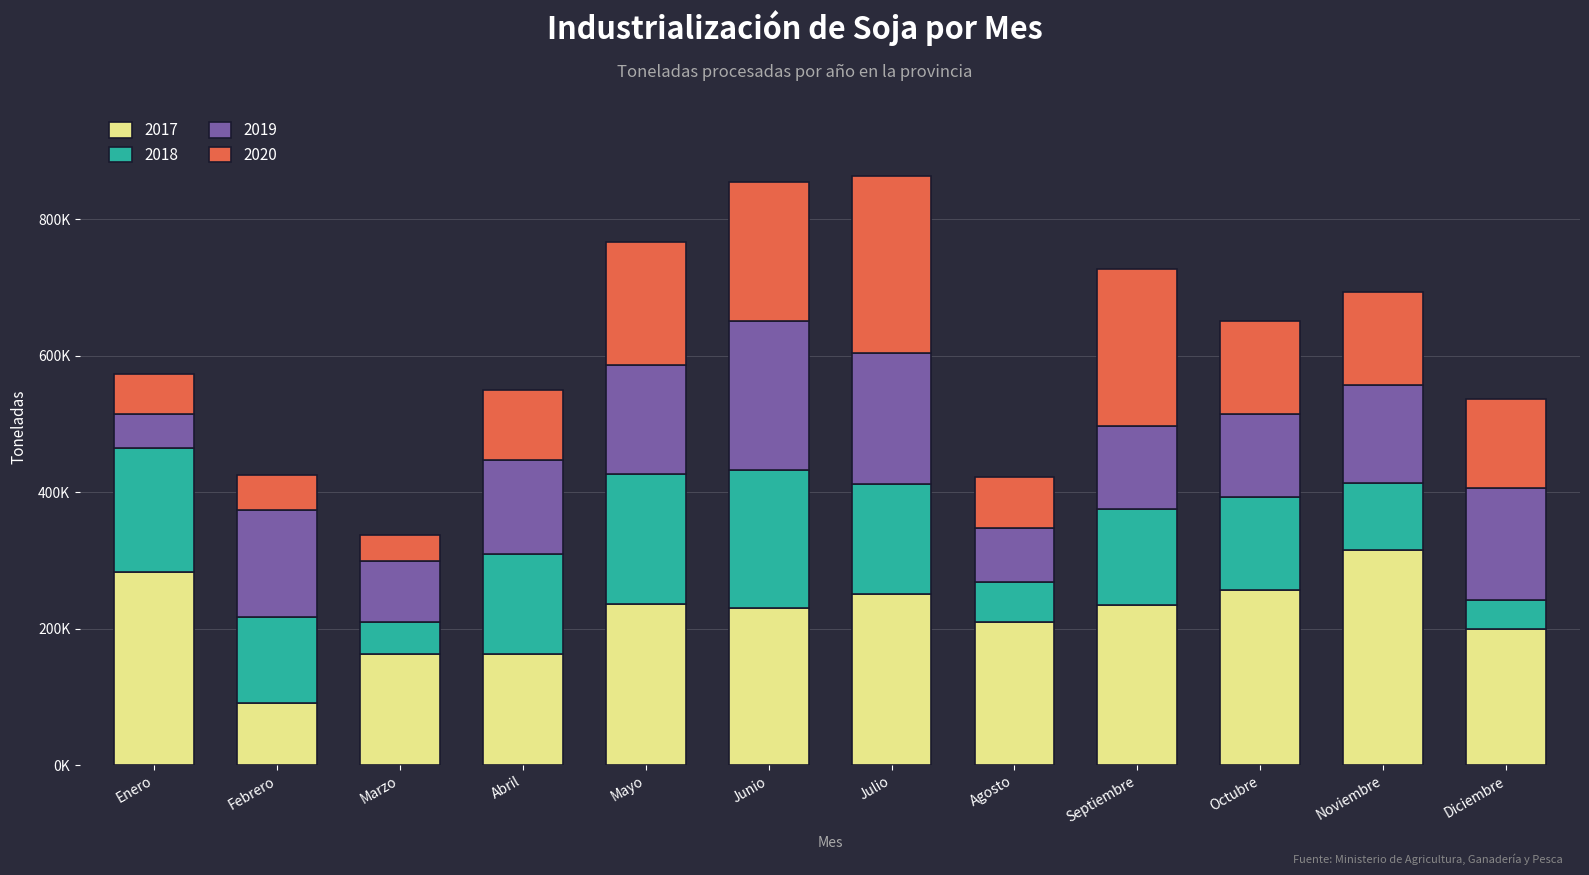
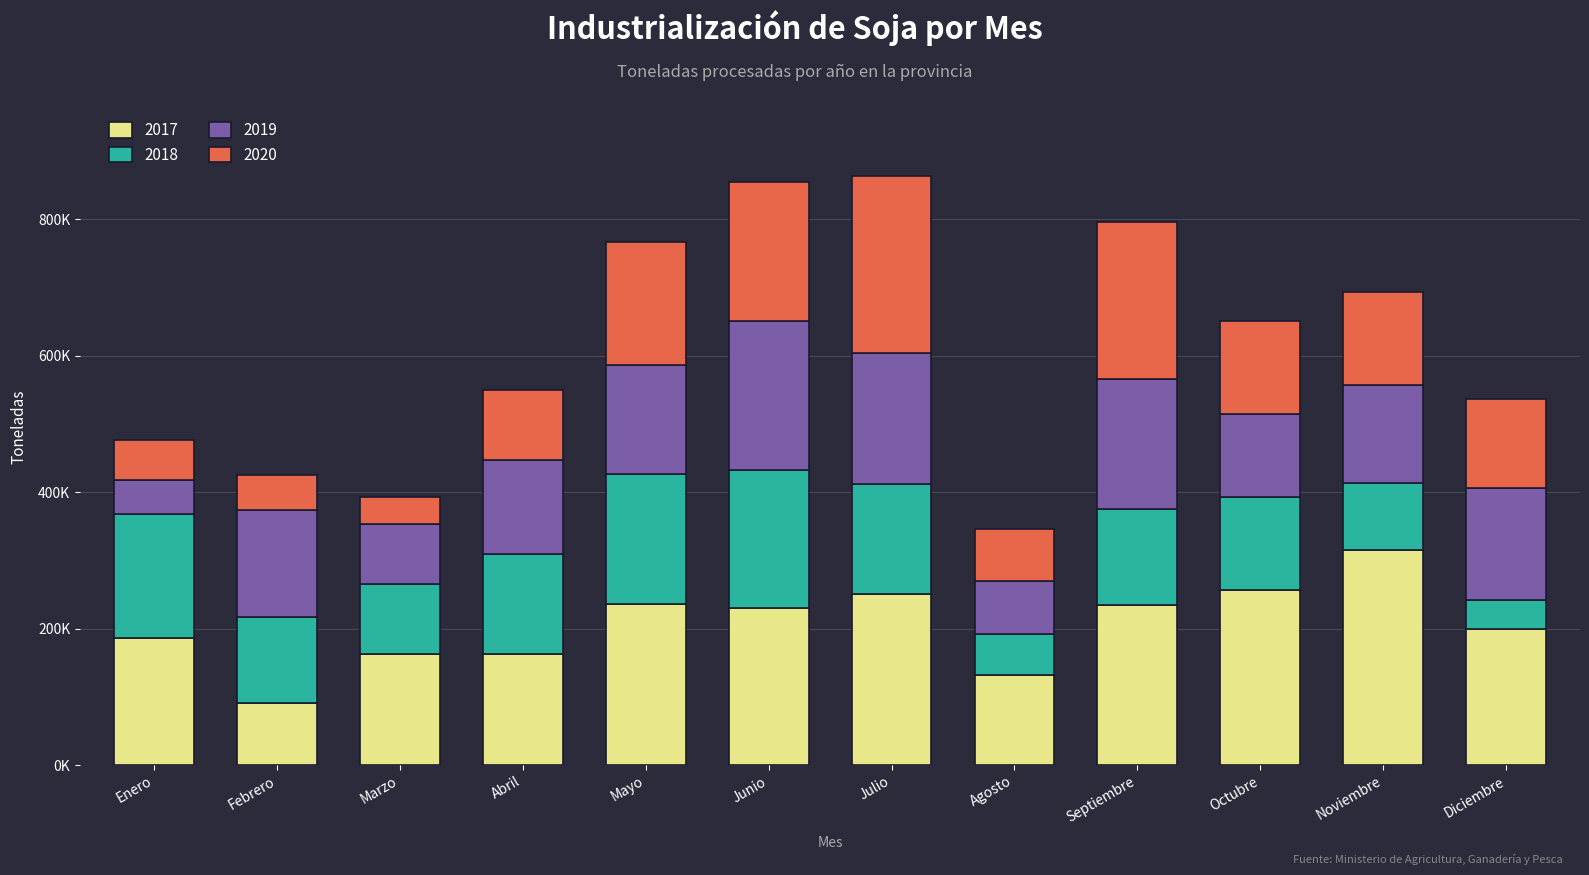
  {
    "2017": {
-     "Enero": 280000,
+     "Enero": 190000,
      "Febrero": 90000,
      "Marzo": 160000,
      "Abril": 160000,
      "Mayo": 240000,
      "Junio": 230000,
      "Julio": 250000,
-     "Agosto": 210000,
+     "Agosto": 130000,
      "Septiembre": 240000,
      "Octubre": 260000,
      "Noviembre": 320000,
      "Diciembre": 200000
    },
    "2018": {
      "Enero": 180000,
      "Febrero": 130000,
-     "Marzo": 50000,
+     "Marzo": 100000,
      "Abril": 150000,
      "Mayo": 190000,
      "Junio": 200000,
      "Julio": 160000,
      "Agosto": 60000,
      "Septiembre": 140000,
      "Octubre": 140000,
      "Noviembre": 100000,
      "Diciembre": 40000
    },
    "2019": {
      "Enero": 50000,
      "Febrero": 160000,
      "Marzo": 90000,
      "Abril": 140000,
      "Mayo": 160000,
      "Junio": 220000,
      "Julio": 190000,
      "Agosto": 80000,
-     "Septiembre": 120000,
+     "Septiembre": 190000,
      "Octubre": 120000,
      "Noviembre": 140000,
      "Diciembre": 170000
    },
    "2020": {
      "Enero": 60000,
      "Febrero": 50000,
      "Marzo": 40000,
      "Abril": 100000,
      "Mayo": 180000,
      "Junio": 200000,
      "Julio": 260000,
      "Agosto": 80000,
      "Septiembre": 230000,
      "Octubre": 140000,
      "Noviembre": 140000,
      "Diciembre": 130000
    }
  }
